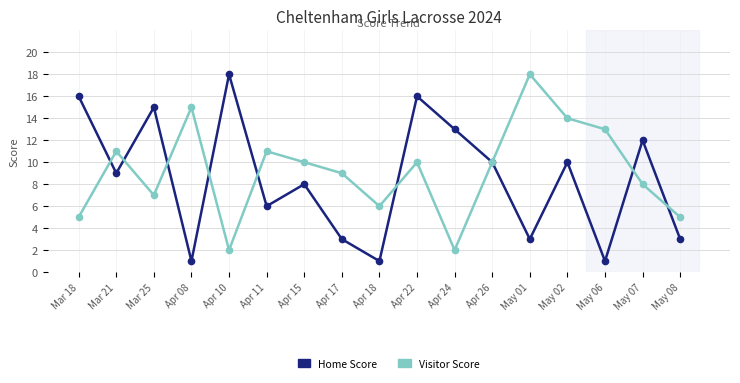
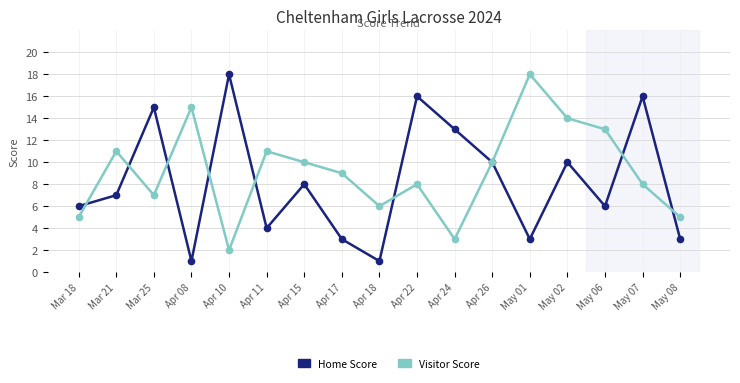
  {
    "Home Score": {
-     "Mar 18": 16,
-     "Mar 21": 9,
+     "Mar 18": 6,
+     "Mar 21": 7,
      "Mar 25": 15,
      "Apr 08": 1,
      "Apr 10": 18,
-     "Apr 11": 6,
+     "Apr 11": 4,
      "Apr 15": 8,
      "Apr 17": 3,
      "Apr 18": 1,
      "Apr 22": 16,
      "Apr 24": 13,
      "May 01": 3,
      "May 02": 10,
-     "May 06": 1,
-     "May 07": 12,
+     "May 06": 6,
+     "May 07": 16,
      "May 08": 3
    },
    "Visitor Score": {
      "Mar 18": 5,
      "Mar 21": 11,
      "Mar 25": 7,
      "Apr 08": 15,
      "Apr 10": 2,
      "Apr 11": 11,
      "Apr 15": 10,
      "Apr 17": 9,
      "Apr 18": 6,
-     "Apr 22": 10,
-     "Apr 24": 2,
+     "Apr 22": 8,
+     "Apr 24": 3,
      "May 01": 18,
      "May 02": 14,
      "May 06": 13,
      "May 07": 8,
      "May 08": 5
    }
  }
